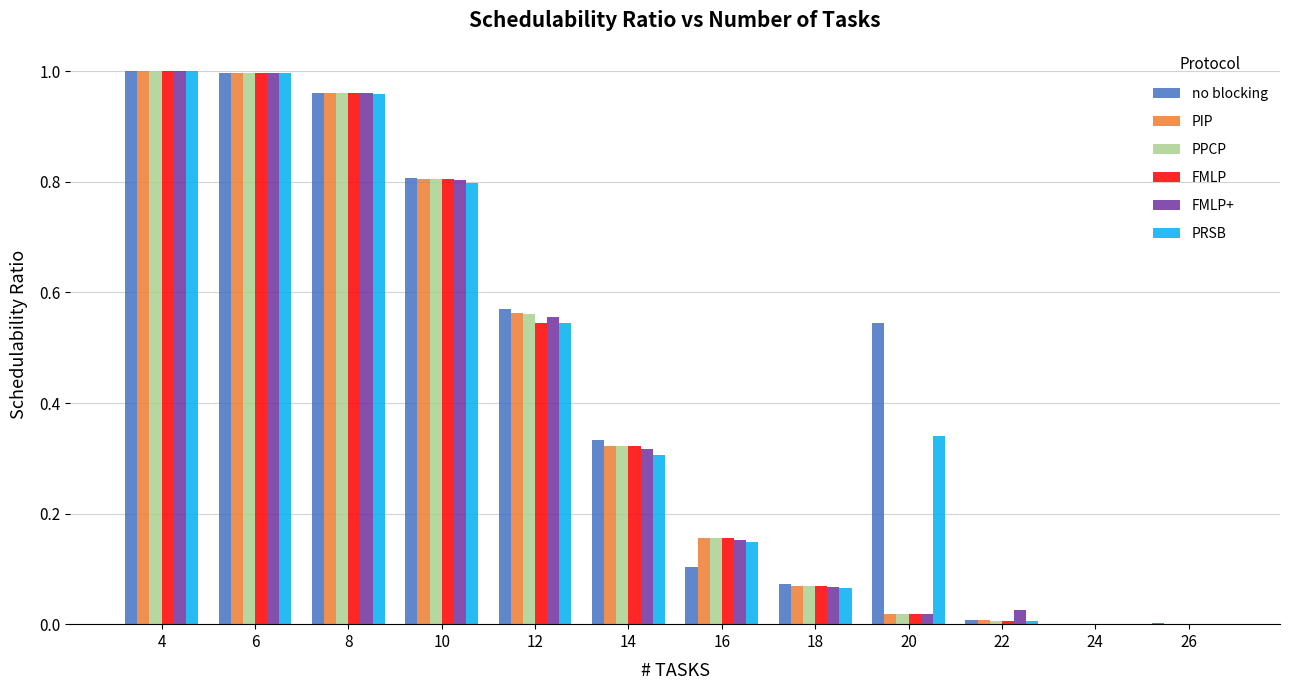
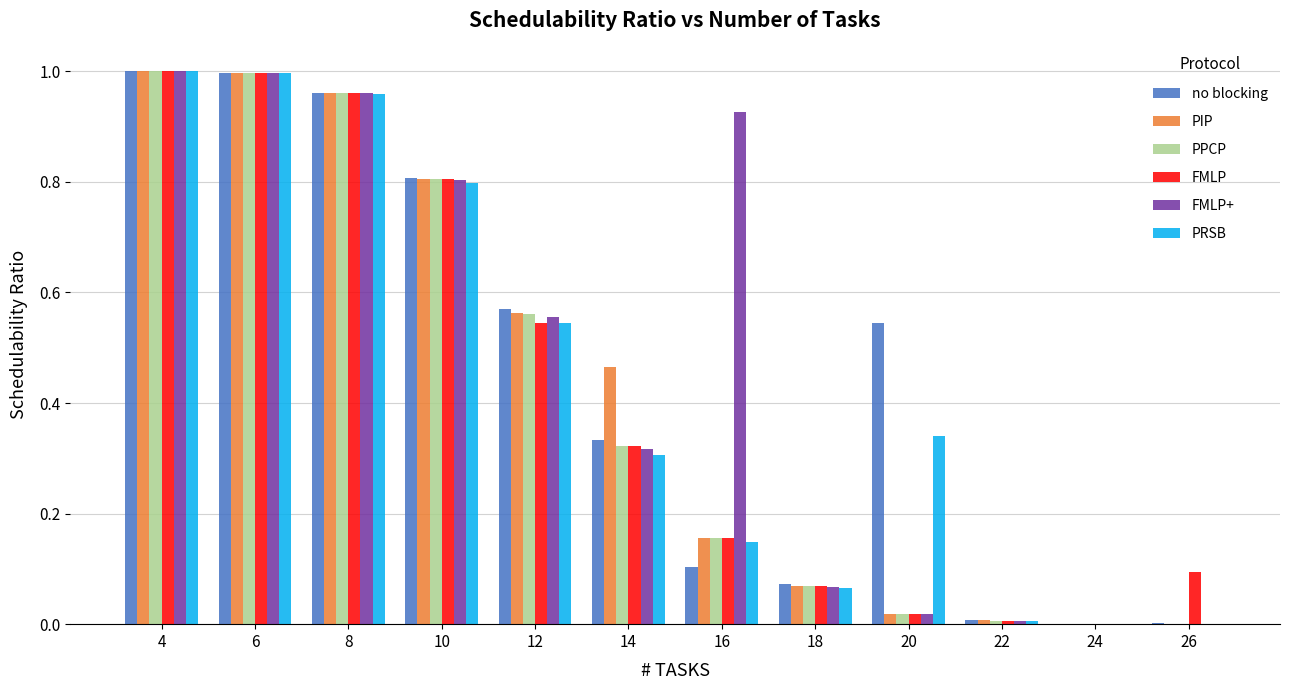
  {
    "no blocking": {
      "4": 1.00,
      "6": 1.00,
      "8": 0.96,
      "10": 0.81,
      "12": 0.57,
      "14": 0.33,
      "16": 0.10,
      "18": 0.07,
      "20": 0.54,
      "22": 0.01
    },
    "PIP": {
      "4": 1.00,
      "6": 1.00,
      "8": 0.96,
      "10": 0.80,
      "12": 0.56,
-     "14": 0.32,
+     "14": 0.47,
      "16": 0.16,
      "18": 0.07,
      "20": 0.02,
      "22": 0.01,
      "26": 0.00
    },
    "PPCP": {
      "4": 1.00,
      "6": 1.00,
      "8": 0.96,
      "10": 0.80,
      "12": 0.56,
      "14": 0.32,
      "16": 0.16,
      "18": 0.07,
      "20": 0.02,
      "22": 0.01,
      "26": 0.00
    },
    "FMLP": {
      "4": 1.00,
      "6": 1.00,
      "8": 0.96,
      "10": 0.80,
      "12": 0.55,
      "14": 0.32,
      "16": 0.16,
      "18": 0.07,
      "20": 0.02,
      "22": 0.01,
-     "26": 0.00
+     "26": 0.09
    },
    "FMLP+": {
      "4": 1.00,
      "6": 1.00,
      "8": 0.96,
      "10": 0.80,
      "12": 0.56,
      "14": 0.32,
-     "16": 0.15,
+     "16": 0.93,
      "18": 0.07,
      "20": 0.02,
-     "22": 0.03
+     "22": 0.01
    },
    "PRSB": {
      "4": 1.00,
      "6": 1.00,
      "8": 0.96,
      "10": 0.80,
      "12": 0.54,
      "14": 0.31,
      "16": 0.15,
      "18": 0.06,
      "20": 0.34,
      "22": 0.01,
      "26": 0.00
    }
  }
